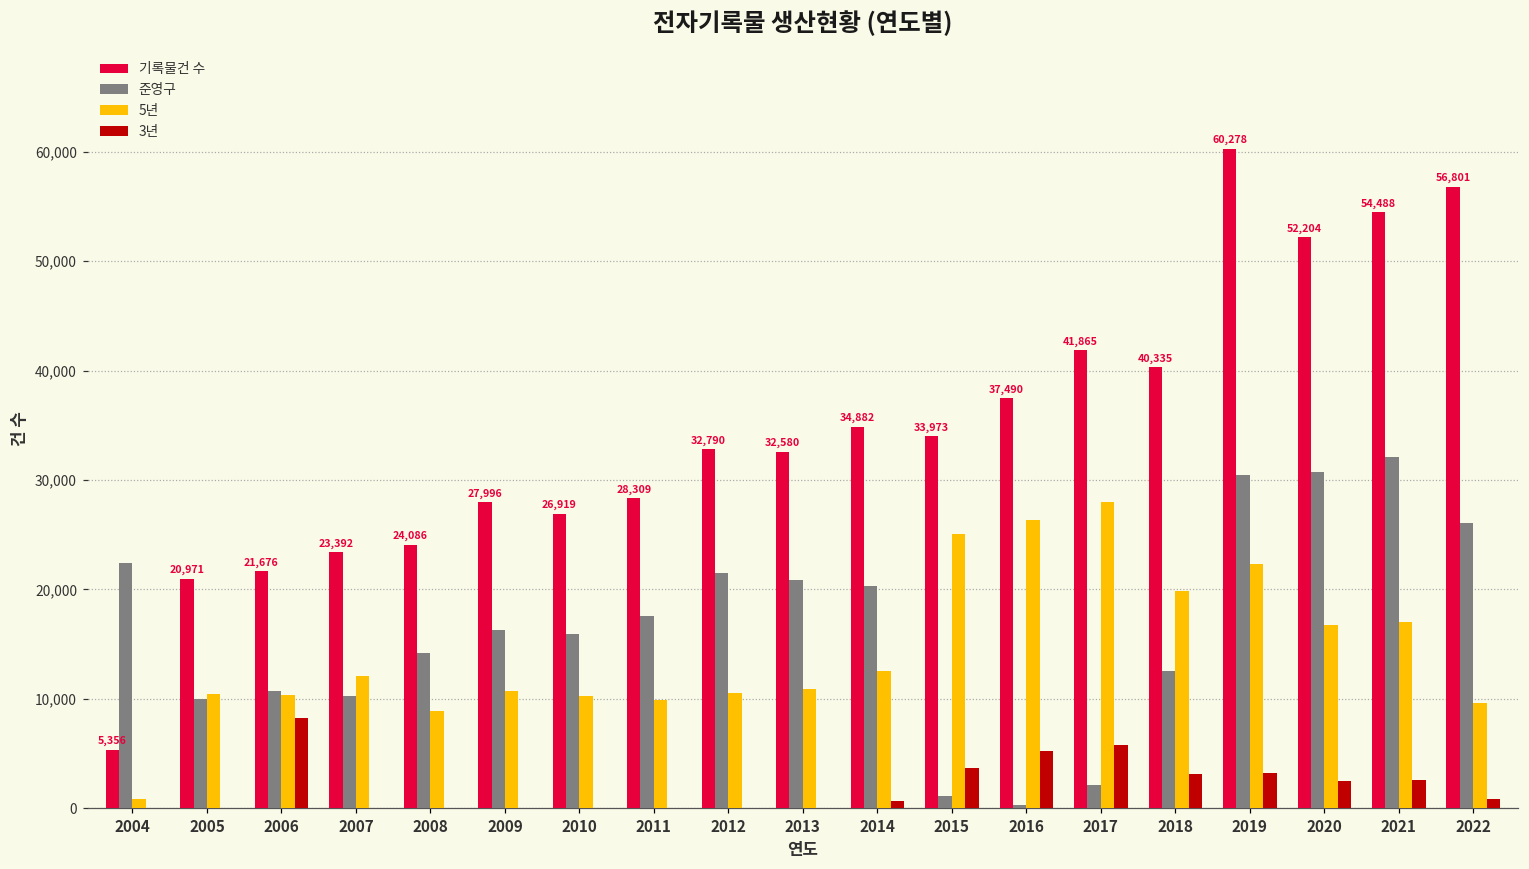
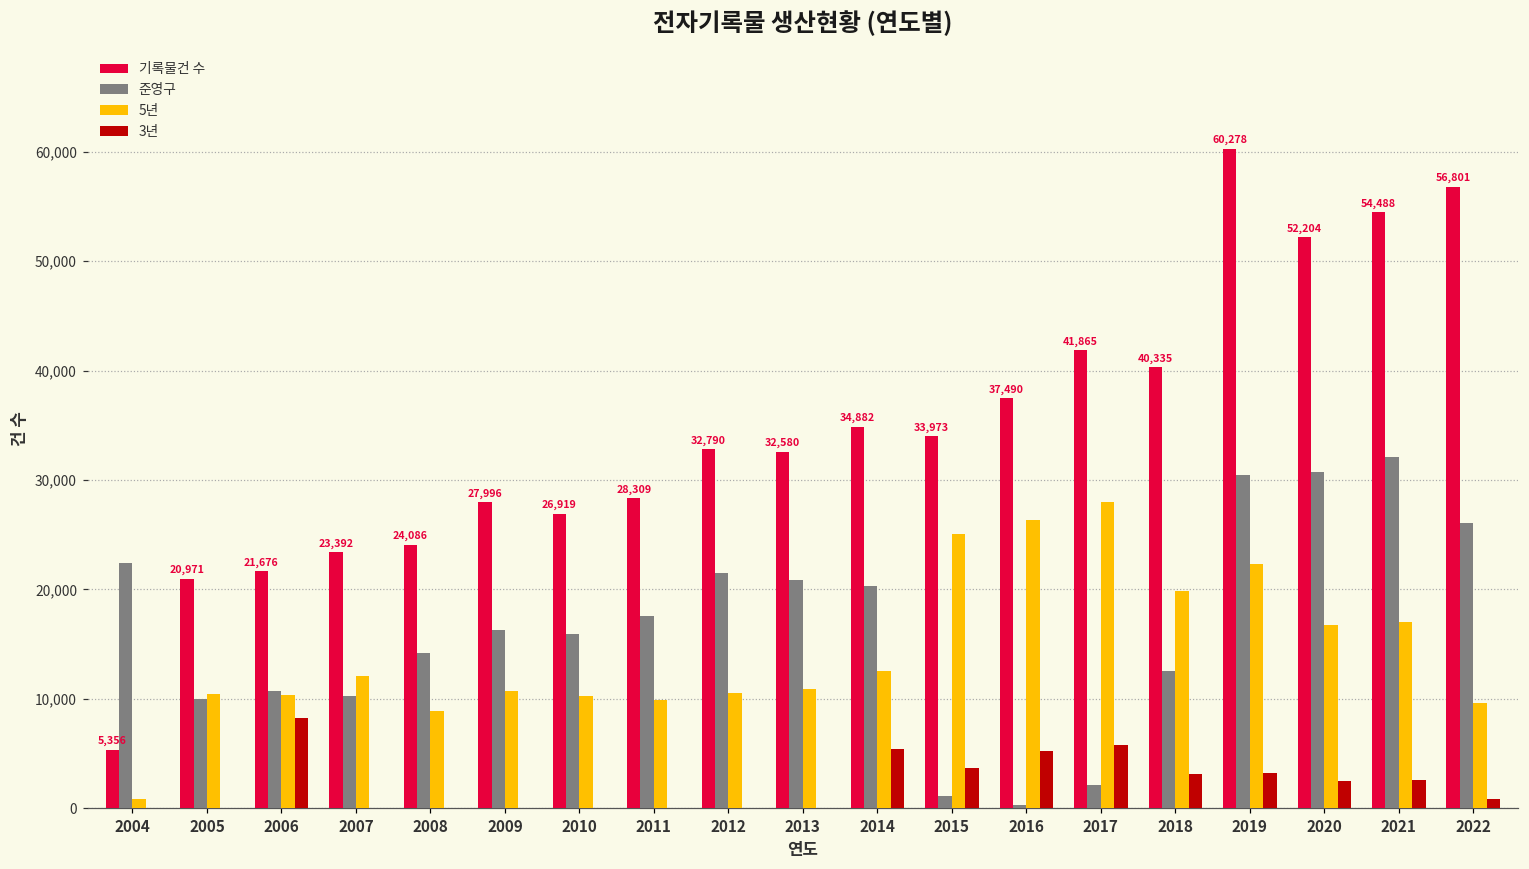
  {
    "기록물건 수": {
      "2004": "5,356",
      "2005": "20,971",
      "2006": "21,676",
      "2007": "23,392",
      "2008": "24,086",
      "2009": "27,996",
      "2010": "26,919",
      "2011": "28,309",
      "2012": "32,790",
      "2013": "32,580",
      "2014": "34,882",
      "2015": "33,973",
      "2016": "37,490",
      "2017": "41,865",
      "2018": "40,335",
      "2019": "60,278",
      "2020": "52,204",
      "2021": "54,488",
      "2022": "56,801"
    },
    "준영구": {
      "2004": "22,000",
      "2005": "10,000",
      "2006": "11,000",
      "2007": "10,000",
      "2008": "14,000",
      "2009": "16,000",
      "2010": "16,000",
      "2011": "18,000",
      "2012": "21,000",
      "2013": "21,000",
      "2014": "20,000",
      "2015": "1,000",
      "2016": "0",
      "2017": "2,000",
      "2018": "13,000",
      "2019": "30,000",
      "2020": "31,000",
      "2021": "32,000",
      "2022": "26,000"
    },
    "5년": {
      "2004": "1,000",
      "2005": "10,000",
      "2006": "10,000",
      "2007": "12,000",
      "2008": "9,000",
      "2009": "11,000",
      "2010": "10,000",
      "2011": "10,000",
      "2012": "11,000",
      "2013": "11,000",
      "2014": "13,000",
      "2015": "25,000",
      "2016": "26,000",
      "2017": "28,000",
      "2018": "20,000",
      "2019": "22,000",
      "2020": "17,000",
      "2021": "17,000",
      "2022": "10,000"
    },
    "3년": {
      "2004": "0",
      "2006": "8,000",
      "2007": "0",
      "2008": "0",
      "2009": "0",
      "2010": "0",
      "2011": "0",
      "2012": "0",
      "2013": "0",
-     "2014": "1,000",
+     "2014": "5,000",
      "2015": "4,000",
      "2016": "5,000",
      "2017": "6,000",
      "2018": "3,000",
      "2019": "3,000",
      "2020": "2,000",
      "2021": "3,000",
      "2022": "1,000"
    }
  }
